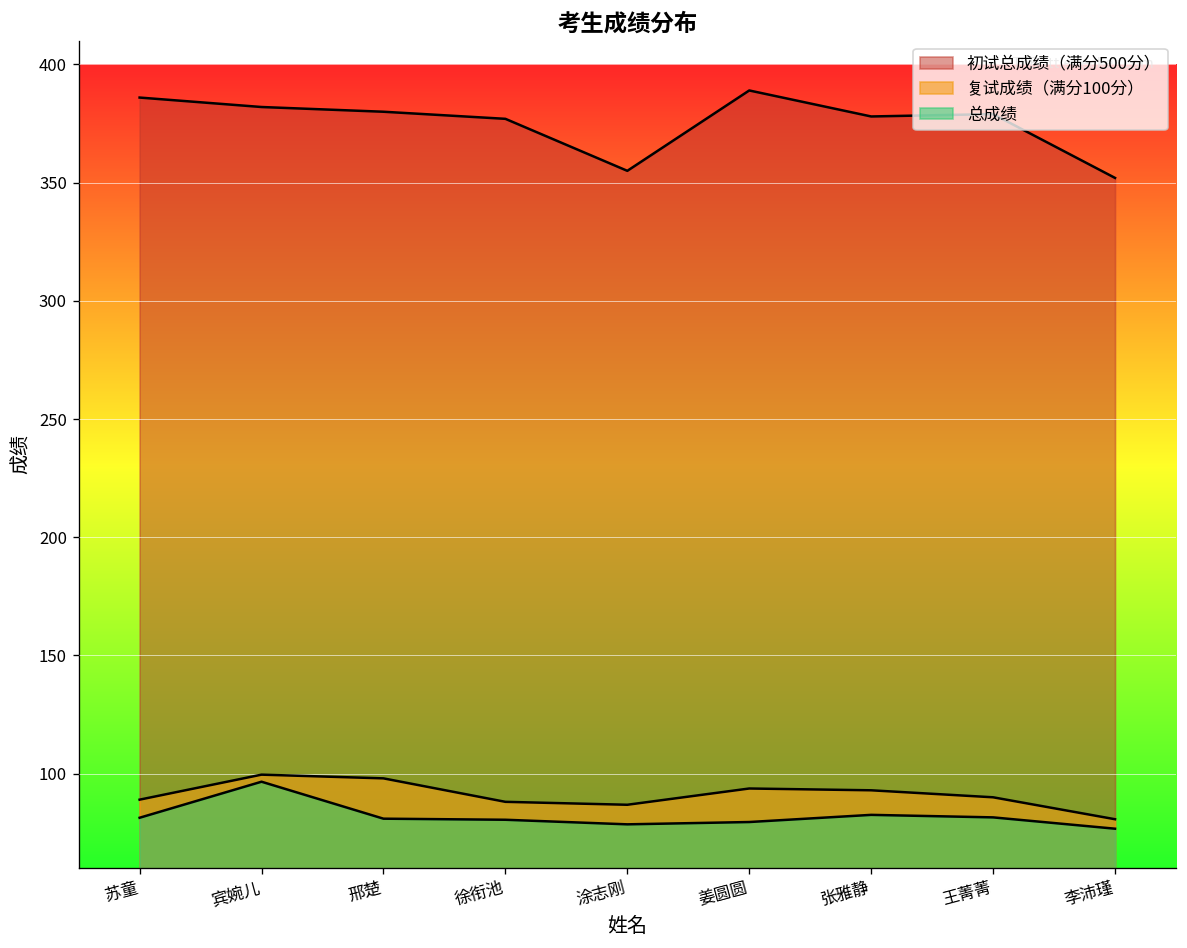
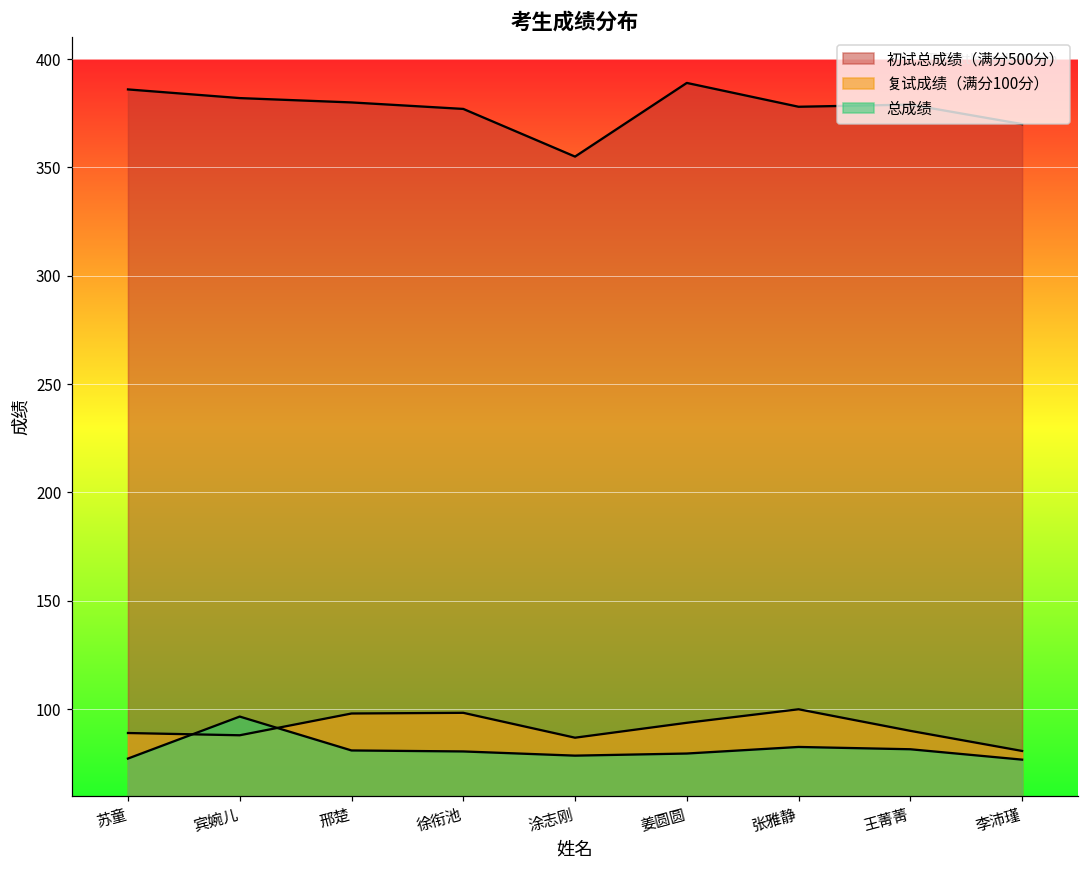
  {
    "初试总成绩（满分500分）": {
      "苏童": 386,
      "宾婉儿": 382,
      "邢楚": 380,
      "徐衔池": 377,
      "涂志刚": 355,
      "姜圆圆": 389,
      "张雅静": 378,
-     "李沛瑾": 352
+     "李沛瑾": 370
    },
    "复试成绩（满分100分）": {
      "苏童": 89,
-     "宾婉儿": 100,
+     "宾婉儿": 88,
      "邢楚": 98,
-     "徐衔池": 88,
+     "徐衔池": 98,
      "涂志刚": 87,
      "姜圆圆": 94,
-     "张雅静": 93,
+     "张雅静": 100,
      "王菁菁": 90,
      "李沛瑾": 81
    },
    "总成绩": {
-     "苏童": 81,
+     "苏童": 77,
      "宾婉儿": 97,
      "邢楚": 81,
      "徐衔池": 80,
      "涂志刚": 79,
      "姜圆圆": 79,
      "张雅静": 83,
      "王菁菁": 81,
      "李沛瑾": 77
    }
  }
